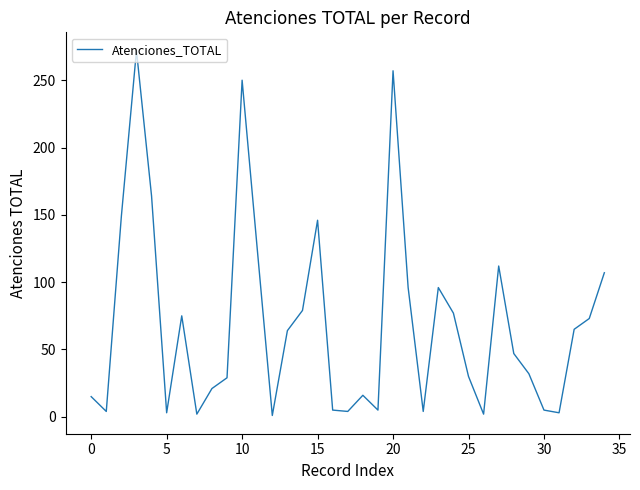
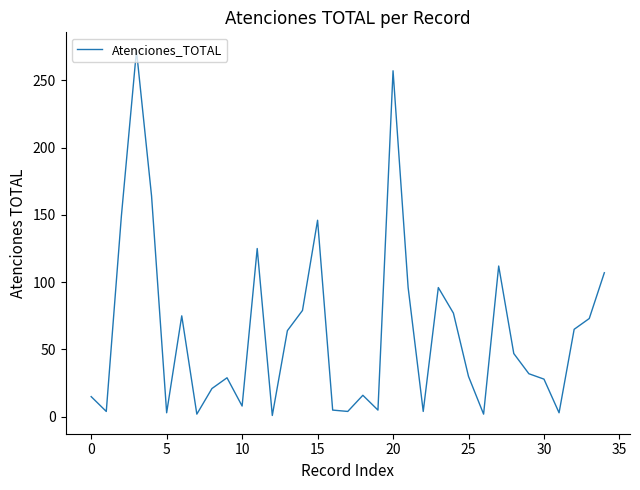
  {
    "0": 15,
    "5": 3,
-   "10": 250,
+   "10": 8,
    "15": 146,
    "20": 257,
    "25": 30,
-   "30": 5
+   "30": 28
  }
